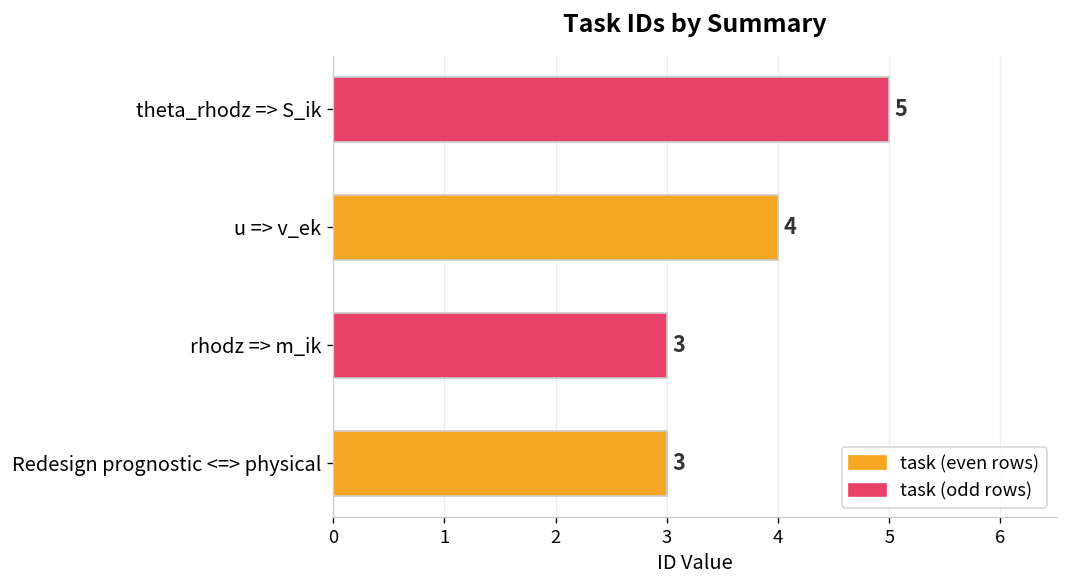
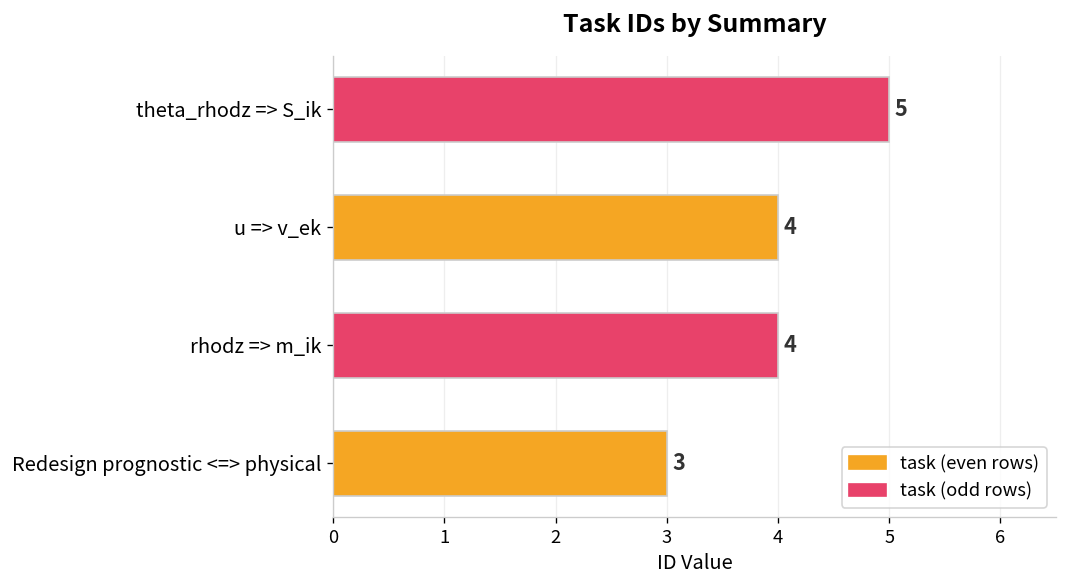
  {
    "theta_rhodz => S_ik": 5,
    "u => v_ek": 4,
-   "rhodz => m_ik": 3,
+   "rhodz => m_ik": 4,
    "Redesign prognostic <=> physical": 3
  }
